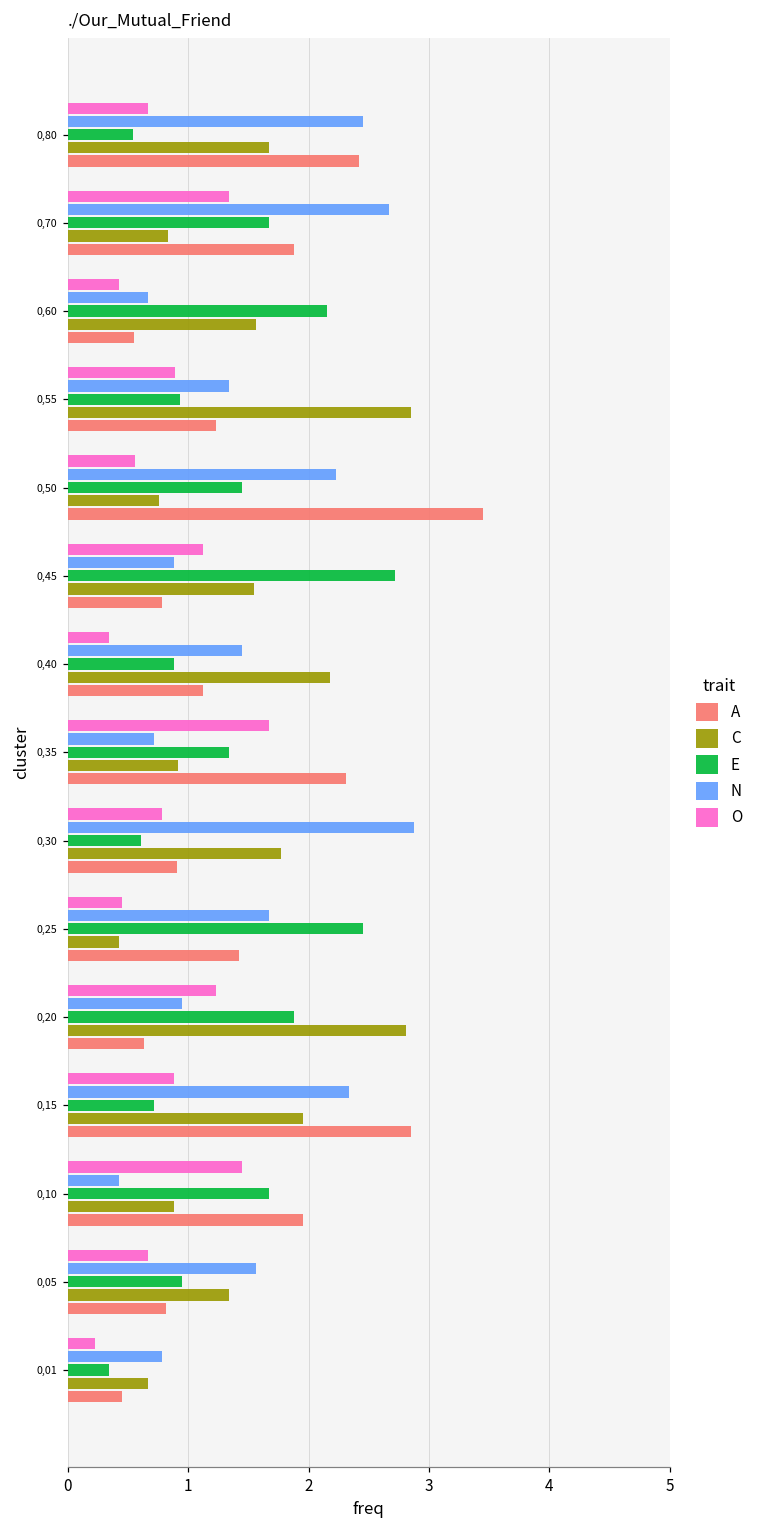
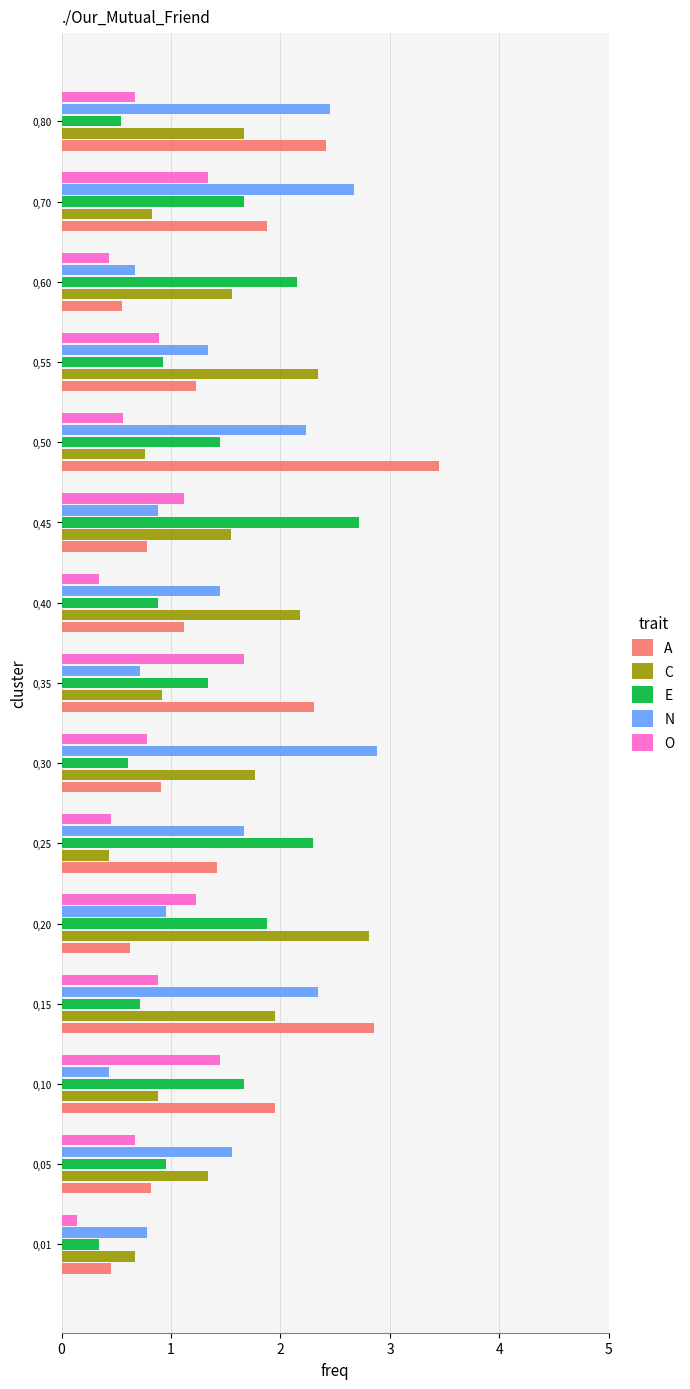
  {
    "A": {
      "0,80": 2.42,
      "0,70": 1.88,
      "0,60": 0.55,
      "0,55": 1.23,
      "0,50": 3.45,
      "0,45": 0.78,
      "0,40": 1.12,
      "0,35": 2.31,
      "0,30": 0.91,
      "0,25": 1.42,
      "0,20": 0.63,
      "0,15": 2.85,
      "0,10": 1.95,
      "0,05": 0.82,
      "0,01": 0.45
    },
    "C": {
      "0,80": 1.67,
      "0,70": 0.83,
      "0,60": 1.56,
-     "0,55": 2.85,
+     "0,55": 2.34,
      "0,50": 0.76,
      "0,45": 1.55,
      "0,40": 2.18,
      "0,35": 0.92,
      "0,30": 1.77,
      "0,25": 0.43,
      "0,20": 2.81,
      "0,15": 1.95,
      "0,10": 0.88,
      "0,05": 1.34,
      "0,01": 0.67
    },
    "E": {
      "0,80": 0.54,
      "0,70": 1.67,
      "0,60": 2.15,
      "0,55": 0.93,
      "0,50": 1.45,
      "0,45": 2.72,
      "0,40": 0.88,
      "0,35": 1.34,
      "0,30": 0.61,
-     "0,25": 2.45,
+     "0,25": 2.30,
      "0,20": 1.88,
      "0,15": 0.72,
      "0,10": 1.67,
      "0,05": 0.95,
      "0,01": 0.34
    },
    "N": {
      "0,80": 2.45,
      "0,70": 2.67,
      "0,60": 0.67,
      "0,55": 1.34,
      "0,50": 2.23,
      "0,45": 0.88,
      "0,40": 1.45,
      "0,35": 0.72,
      "0,30": 2.88,
      "0,25": 1.67,
      "0,20": 0.95,
      "0,15": 2.34,
      "0,10": 0.43,
      "0,05": 1.56,
      "0,01": 0.78
    },
    "O": {
      "0,80": 0.67,
      "0,70": 1.34,
      "0,60": 0.43,
      "0,55": 0.89,
      "0,50": 0.56,
      "0,45": 1.12,
      "0,40": 0.34,
      "0,35": 1.67,
      "0,30": 0.78,
      "0,25": 0.45,
      "0,20": 1.23,
      "0,15": 0.88,
      "0,10": 1.45,
      "0,05": 0.67,
-     "0,01": 0.23
+     "0,01": 0.14
    }
  }
